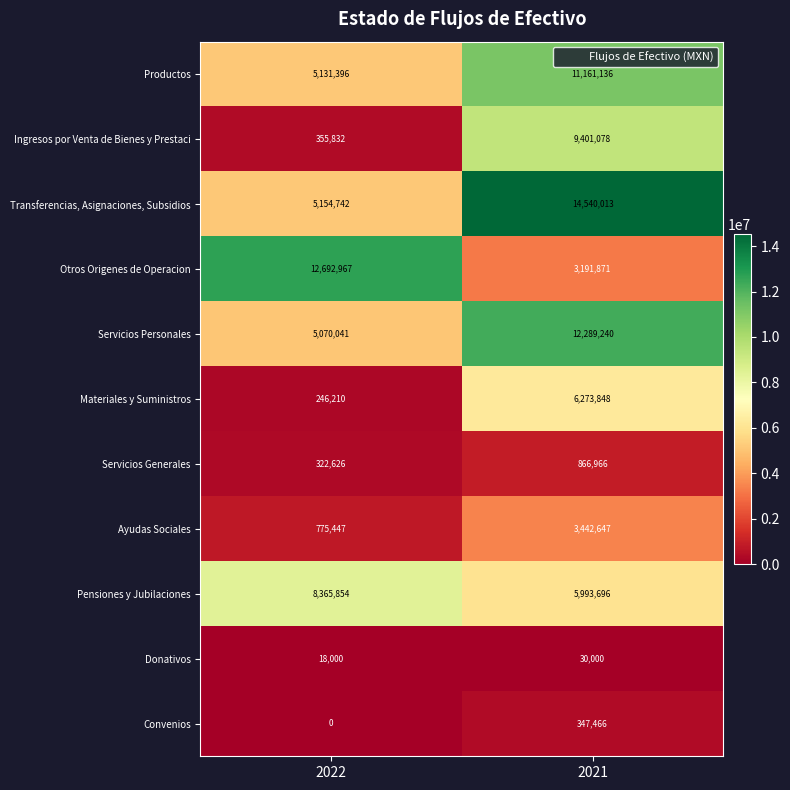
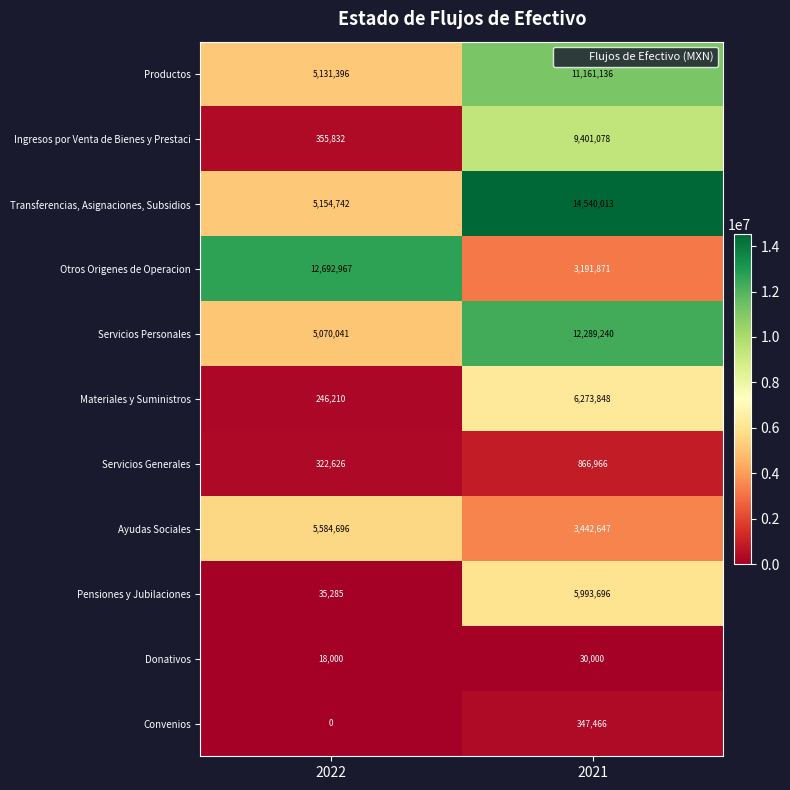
  {
    "Productos": {
      "2022": "5,131,396",
      "2021": "11,161,136"
    },
    "Ingresos por Venta de Bienes y Prestaci": {
      "2022": "355,832",
      "2021": "9,401,078"
    },
    "Transferencias, Asignaciones, Subsidios": {
      "2022": "5,154,742",
      "2021": "14,540,013"
    },
    "Otros Origenes de Operacion": {
      "2022": "12,692,967",
      "2021": "3,191,871"
    },
    "Servicios Personales": {
      "2022": "5,070,041",
      "2021": "12,289,240"
    },
    "Materiales y Suministros": {
      "2022": "246,210",
      "2021": "6,273,848"
    },
    "Servicios Generales": {
      "2022": "322,626",
      "2021": "866,966"
    },
    "Ayudas Sociales": {
-     "2022": "775,447",
+     "2022": "5,584,696",
      "2021": "3,442,647"
    },
    "Pensiones y Jubilaciones": {
-     "2022": "8,365,854",
+     "2022": "35,285",
      "2021": "5,993,696"
    },
    "Donativos": {
      "2022": "18,000",
      "2021": "30,000"
    },
    "Convenios": {
      "2022": "0",
      "2021": "347,466"
    }
  }
